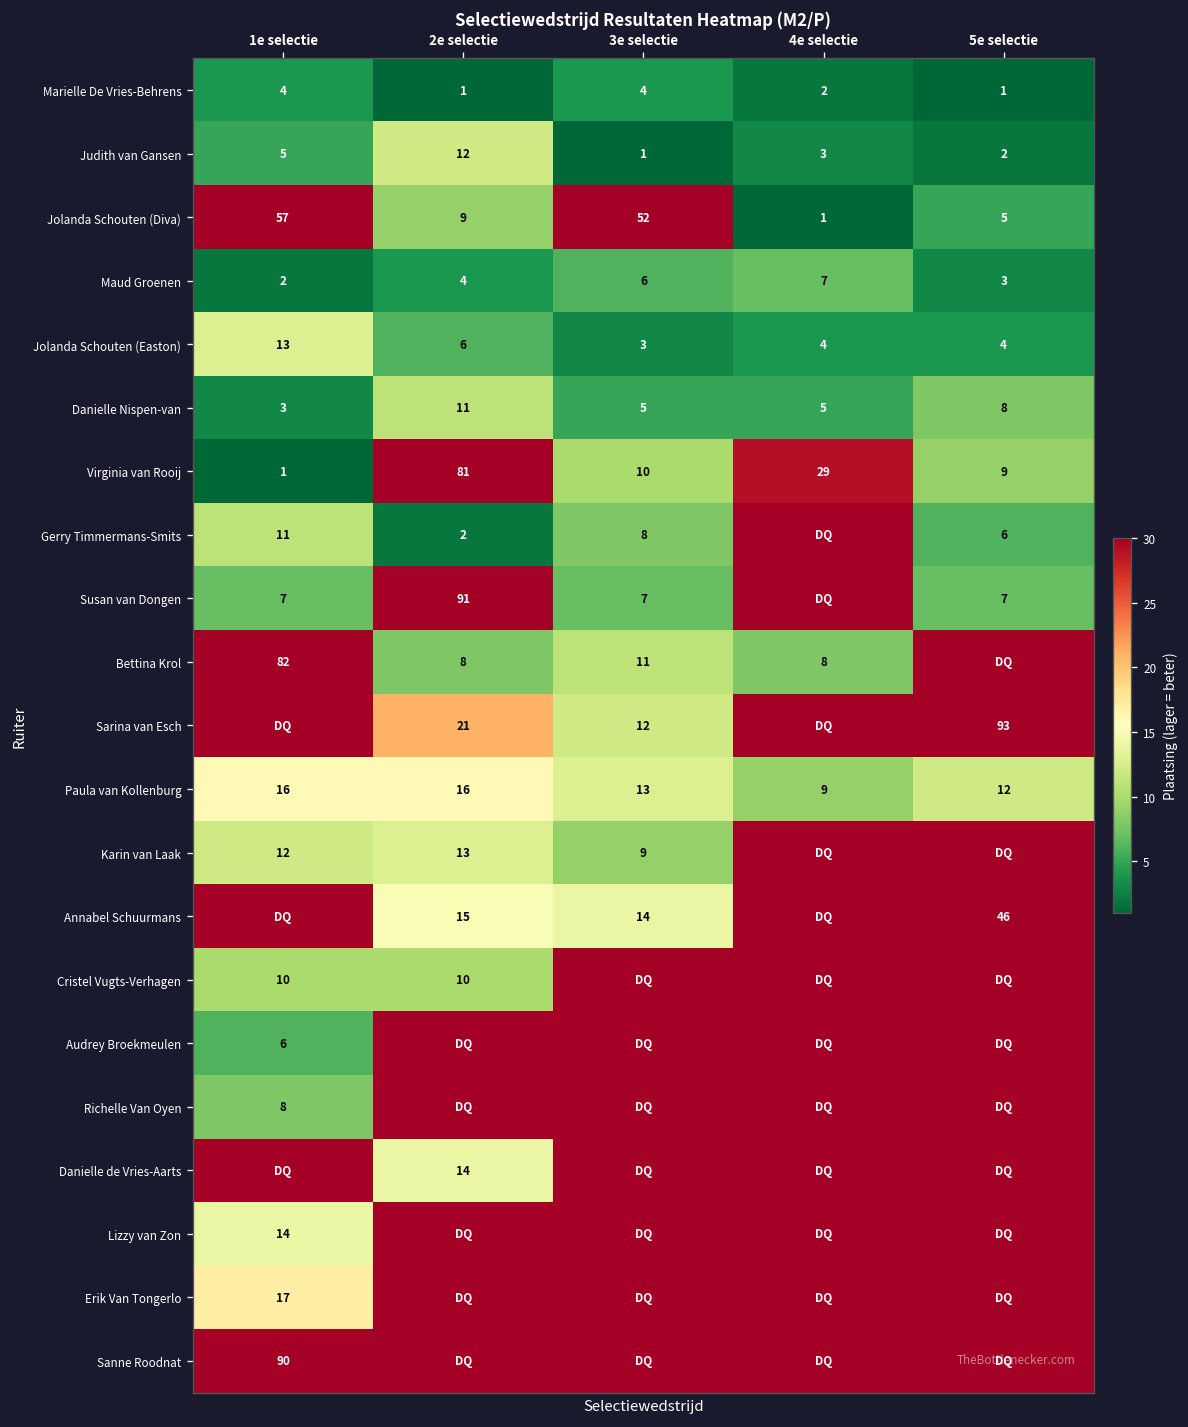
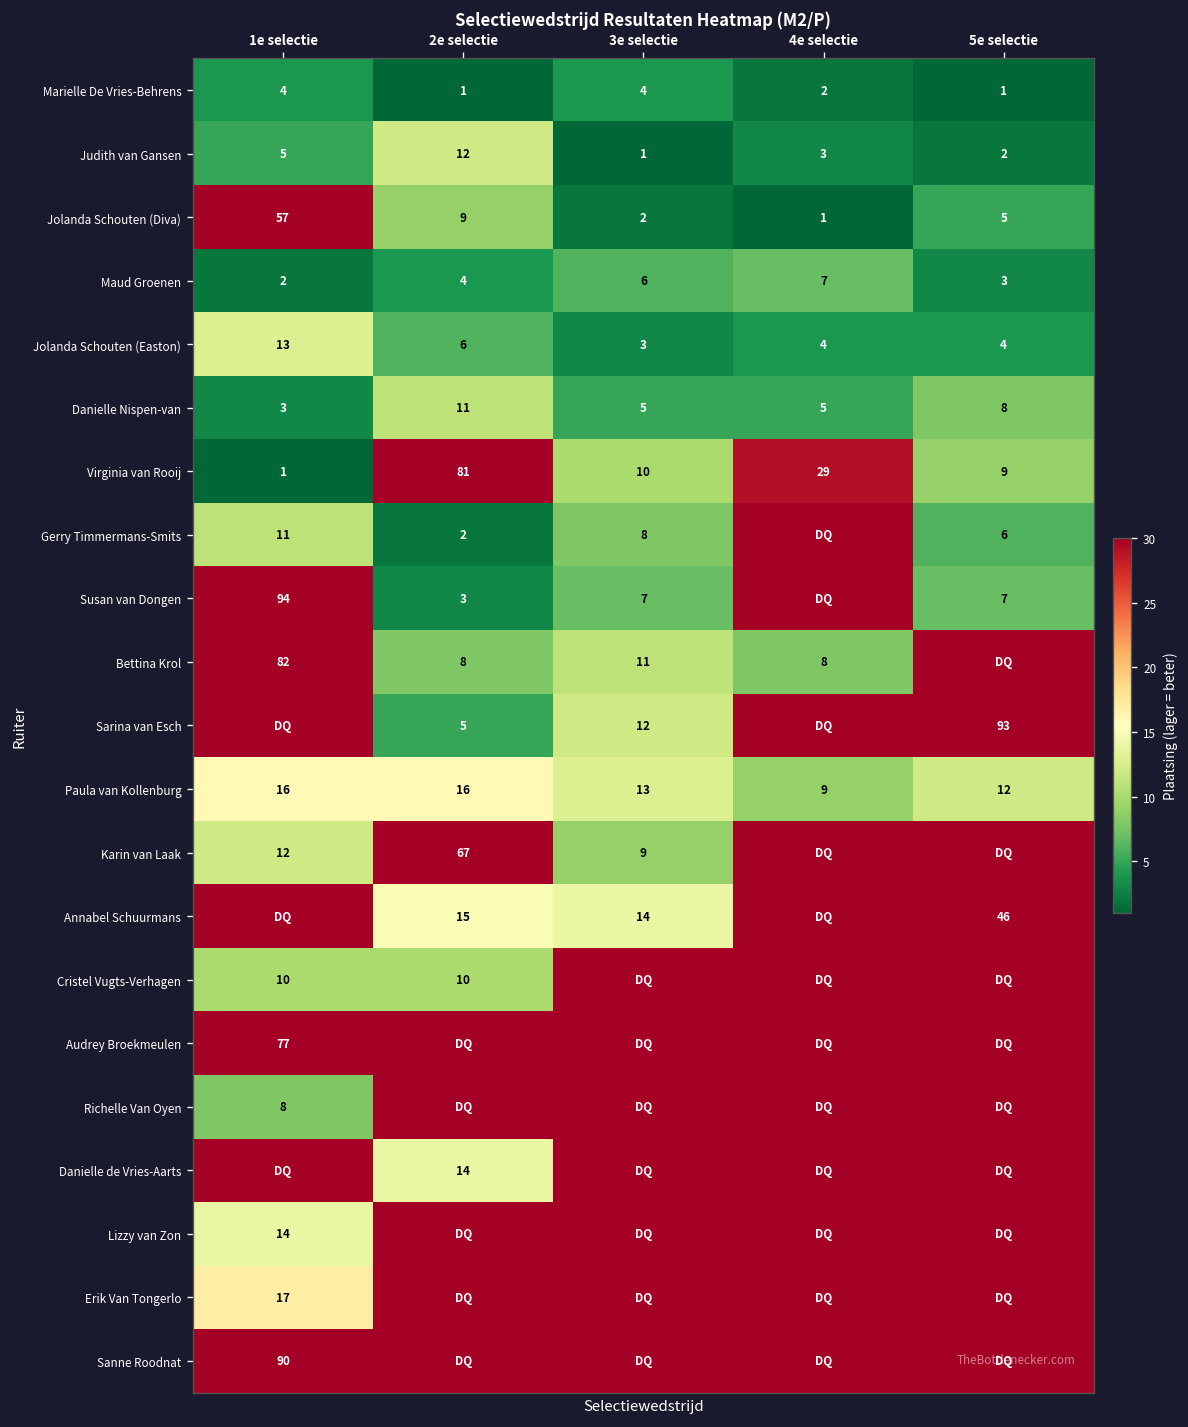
  {
    "Marielle De Vries-Behrens": {
      "1e selectie": 4,
      "2e selectie": 1,
      "3e selectie": 4,
      "4e selectie": 2,
      "5e selectie": 1
    },
    "Judith van Gansen": {
      "1e selectie": 5,
      "2e selectie": 12,
      "3e selectie": 1,
      "4e selectie": 3,
      "5e selectie": 2
    },
    "Jolanda Schouten (Diva)": {
      "1e selectie": 57,
      "2e selectie": 9,
-     "3e selectie": 52,
+     "3e selectie": 2,
      "4e selectie": 1,
      "5e selectie": 5
    },
    "Maud Groenen": {
      "1e selectie": 2,
      "2e selectie": 4,
      "3e selectie": 6,
      "4e selectie": 7,
      "5e selectie": 3
    },
    "Jolanda Schouten (Easton)": {
      "1e selectie": 13,
      "2e selectie": 6,
      "3e selectie": 3,
      "4e selectie": 4,
      "5e selectie": 4
    },
    "Danielle Nispen-van": {
      "1e selectie": 3,
      "2e selectie": 11,
      "3e selectie": 5,
      "4e selectie": 5,
      "5e selectie": 8
    },
    "Virginia van Rooij": {
      "1e selectie": 1,
      "2e selectie": 81,
      "3e selectie": 10,
      "4e selectie": 29,
      "5e selectie": 9
    },
    "Gerry Timmermans-Smits": {
      "1e selectie": 11,
      "2e selectie": 2,
      "3e selectie": 8,
      "5e selectie": 6
    },
    "Susan van Dongen": {
-     "1e selectie": 7,
-     "2e selectie": 91,
+     "1e selectie": 94,
+     "2e selectie": 3,
      "3e selectie": 7,
      "5e selectie": 7
    },
    "Bettina Krol": {
      "1e selectie": 82,
      "2e selectie": 8,
      "3e selectie": 11,
      "4e selectie": 8
    },
    "Sarina van Esch": {
-     "2e selectie": 21,
+     "2e selectie": 5,
      "3e selectie": 12,
      "5e selectie": 93
    },
    "Paula van Kollenburg": {
      "1e selectie": 16,
      "2e selectie": 16,
      "3e selectie": 13,
      "4e selectie": 9,
      "5e selectie": 12
    },
    "Karin van Laak": {
      "1e selectie": 12,
-     "2e selectie": 13,
+     "2e selectie": 67,
      "3e selectie": 9
    },
    "Annabel Schuurmans": {
      "2e selectie": 15,
      "3e selectie": 14,
      "5e selectie": 46
    },
    "Cristel Vugts-Verhagen": {
      "1e selectie": 10,
      "2e selectie": 10
    },
    "Audrey Broekmeulen": {
-     "1e selectie": 6
+     "1e selectie": 77
    },
    "Richelle Van Oyen": {
      "1e selectie": 8
    },
    "Danielle de Vries-Aarts": {
      "2e selectie": 14
    },
    "Lizzy van Zon": {
      "1e selectie": 14
    },
    "Erik Van Tongerlo": {
      "1e selectie": 17
    },
    "Sanne Roodnat": {
      "1e selectie": 90
    }
  }
